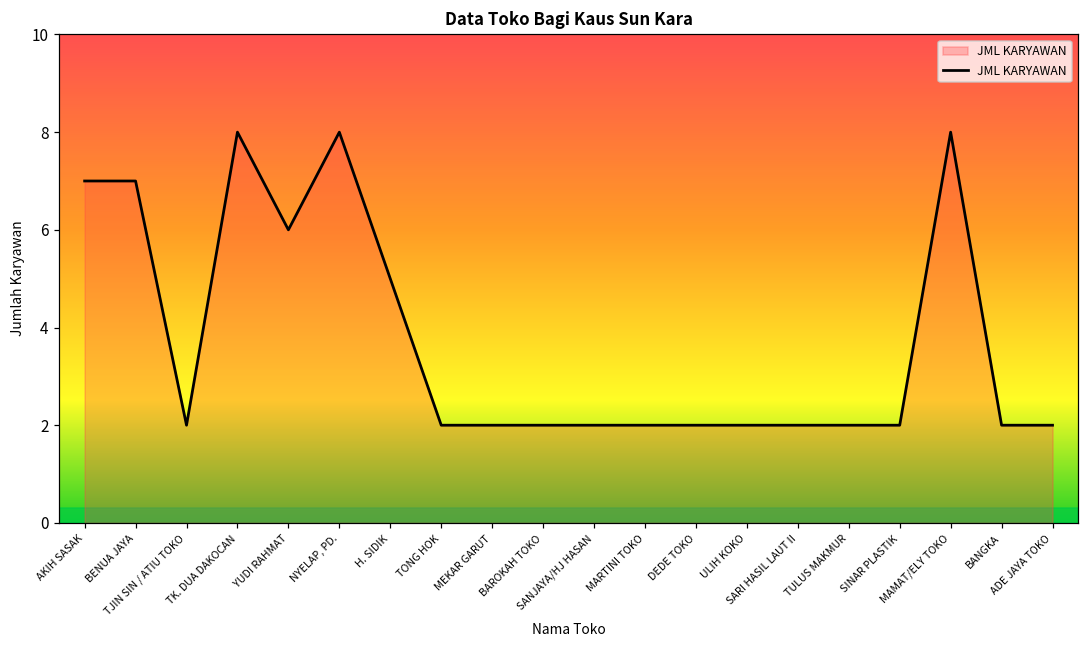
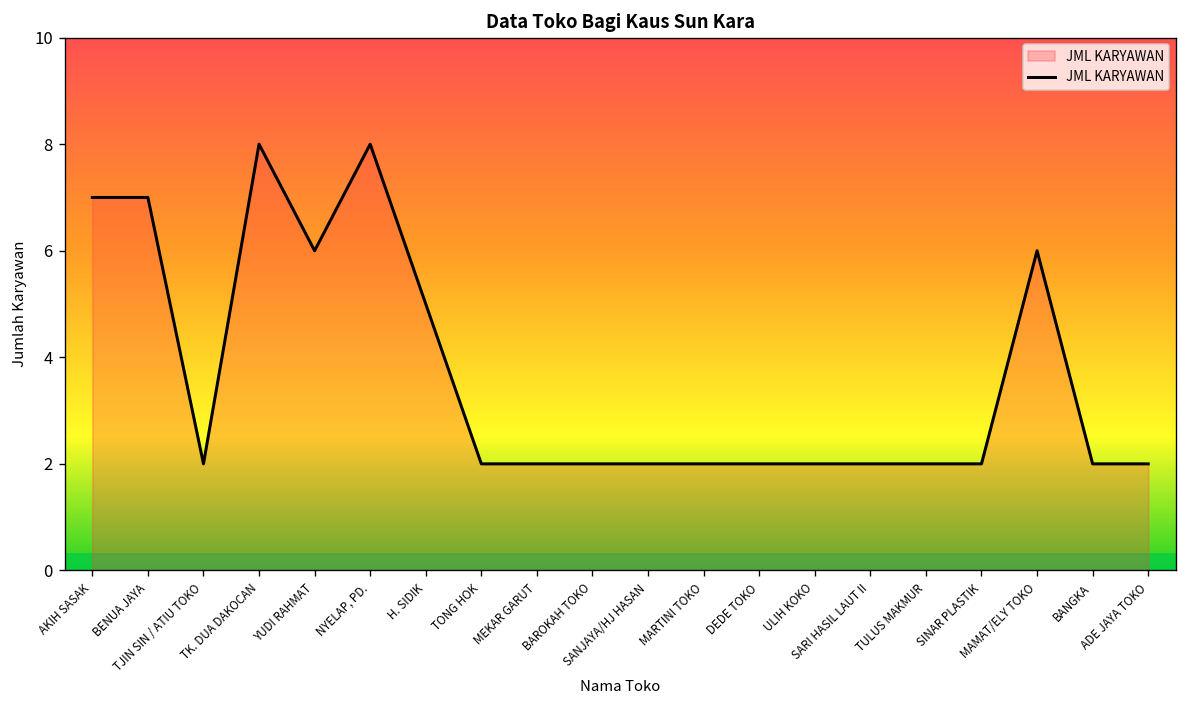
  {
    "AKIH SASAK": 7,
    "BENUA JAYA": 7,
    "TJIN SIN / ATIU TOKO": 2,
    "TK. DUA DAKOCAN": 8,
    "YUDI RAHMAT": 6,
    "NYELAP, PD.": 8,
    "H. SIDIK": 5,
    "TONG HOK": 2,
    "MEKAR GARUT": 2,
    "BAROKAH TOKO": 2,
    "SANJAYA/HJ HASAN": 2,
    "MARTINI TOKO": 2,
    "DEDE TOKO": 2,
    "ULIH KOKO": 2,
    "SARI HASIL LAUT II": 2,
    "TULUS MAKMUR": 2,
    "SINAR PLASTIK": 2,
-   "MAMAT/ELY TOKO": 8,
+   "MAMAT/ELY TOKO": 6,
    "BANGKA": 2,
    "ADE JAYA TOKO": 2
  }
